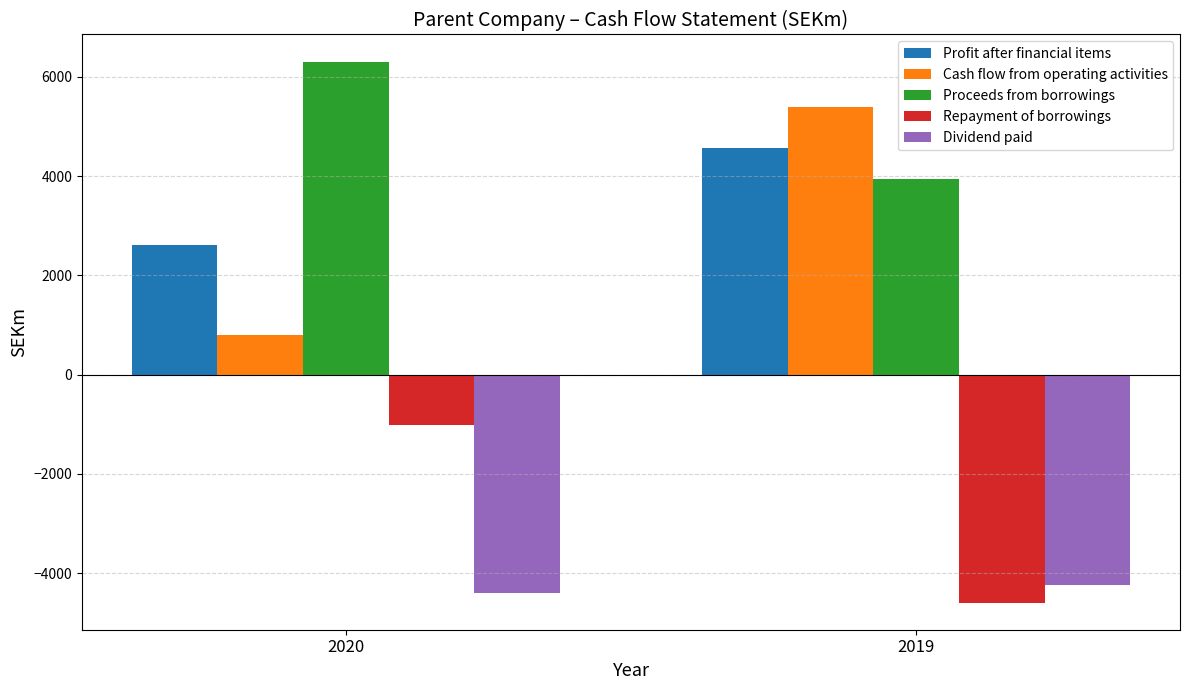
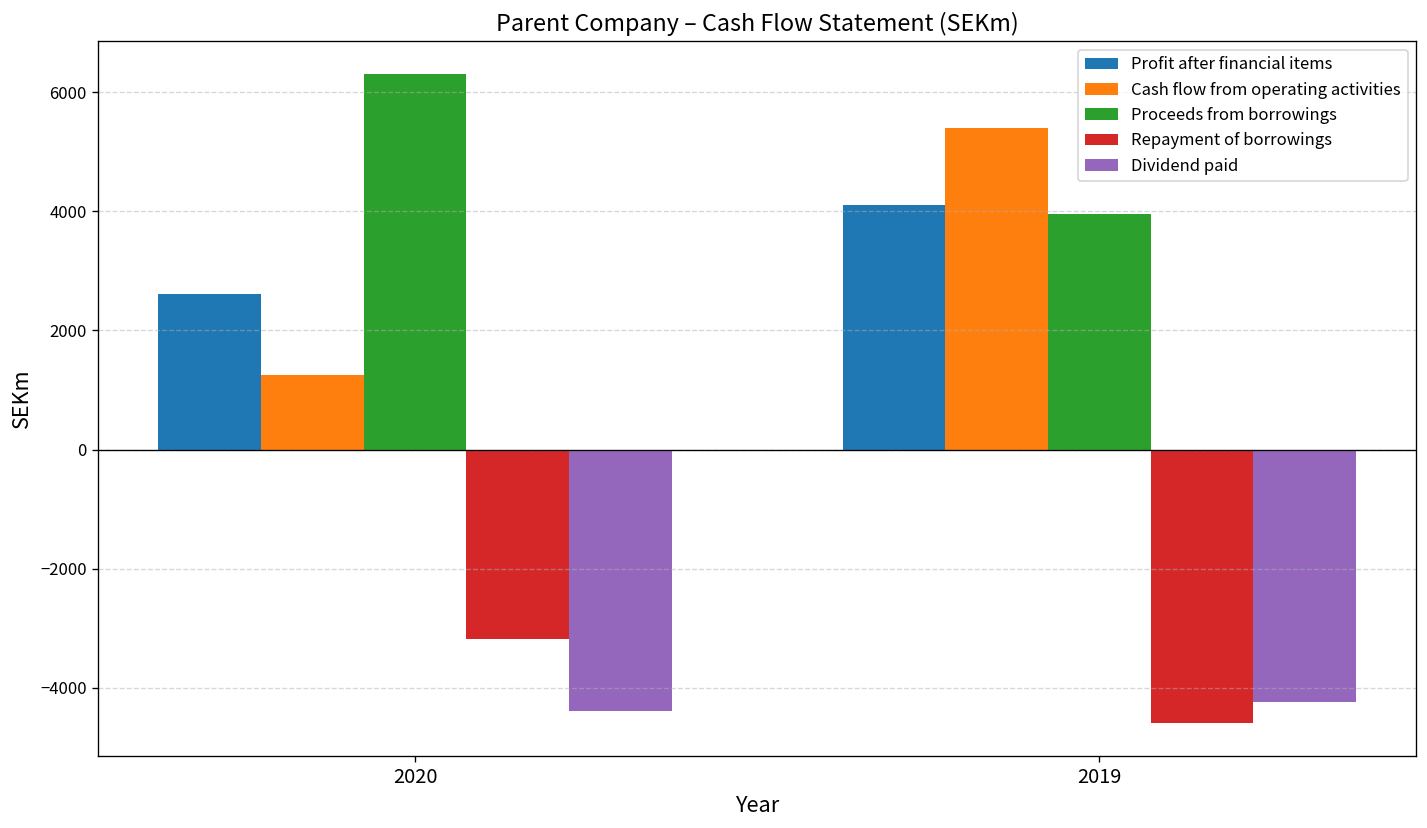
  {
    "Profit after financial items": {
      "2020": 2600,
-     "2019": 4600
+     "2019": 4100
    },
    "Cash flow from operating activities": {
-     "2020": 800,
+     "2020": 1300,
      "2019": 5400
    },
    "Proceeds from borrowings": {
      "2020": 6300,
      "2019": 3900
    },
    "Repayment of borrowings": {
-     "2020": -1000,
+     "2020": -3200,
      "2019": -4600
    },
    "Dividend paid": {
      "2020": -4400,
      "2019": -4200
    }
  }
